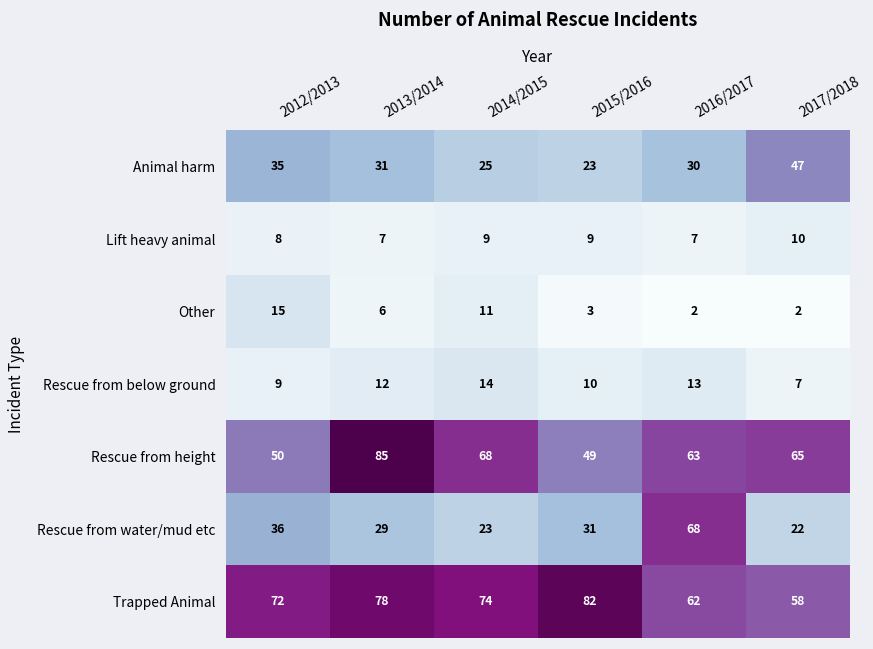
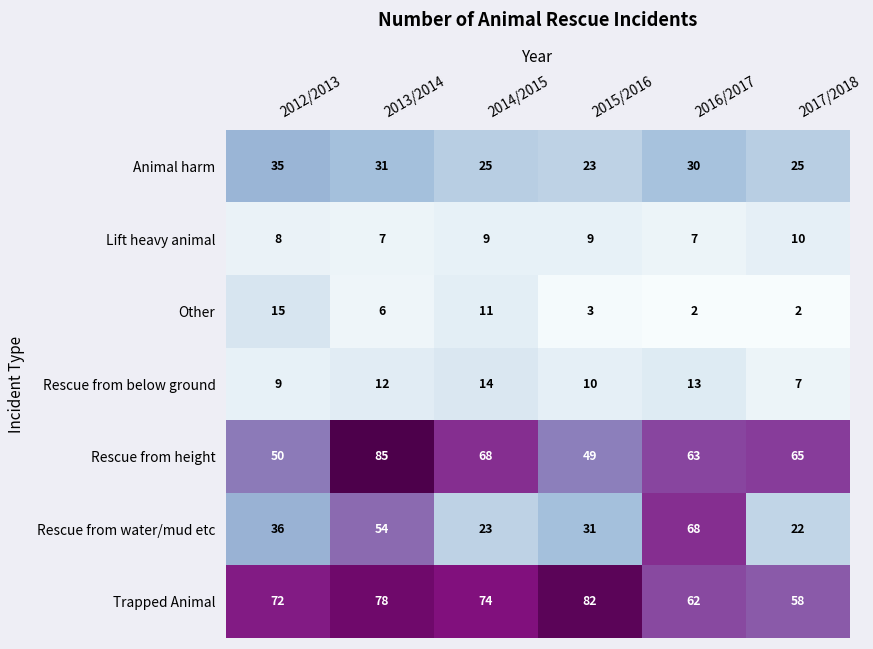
  {
    "Animal harm": {
      "2012/2013": 35,
      "2013/2014": 31,
      "2014/2015": 25,
      "2015/2016": 23,
      "2016/2017": 30,
-     "2017/2018": 47
+     "2017/2018": 25
    },
    "Lift heavy animal": {
      "2012/2013": 8,
      "2013/2014": 7,
      "2014/2015": 9,
      "2015/2016": 9,
      "2016/2017": 7,
      "2017/2018": 10
    },
    "Other": {
      "2012/2013": 15,
      "2013/2014": 6,
      "2014/2015": 11,
      "2015/2016": 3,
      "2016/2017": 2,
      "2017/2018": 2
    },
    "Rescue from below ground": {
      "2012/2013": 9,
      "2013/2014": 12,
      "2014/2015": 14,
      "2015/2016": 10,
      "2016/2017": 13,
      "2017/2018": 7
    },
    "Rescue from height": {
      "2012/2013": 50,
      "2013/2014": 85,
      "2014/2015": 68,
      "2015/2016": 49,
      "2016/2017": 63,
      "2017/2018": 65
    },
    "Rescue from water/mud etc": {
      "2012/2013": 36,
-     "2013/2014": 29,
+     "2013/2014": 54,
      "2014/2015": 23,
      "2015/2016": 31,
      "2016/2017": 68,
      "2017/2018": 22
    },
    "Trapped Animal": {
      "2012/2013": 72,
      "2013/2014": 78,
      "2014/2015": 74,
      "2015/2016": 82,
      "2016/2017": 62,
      "2017/2018": 58
    }
  }
